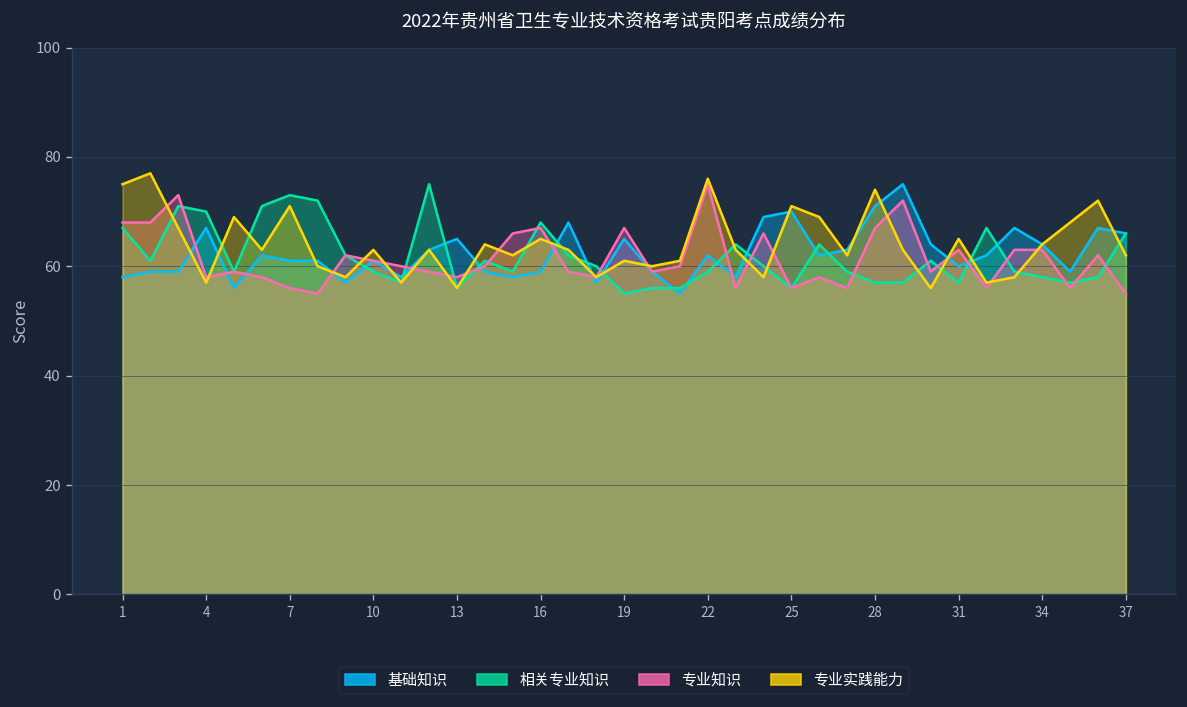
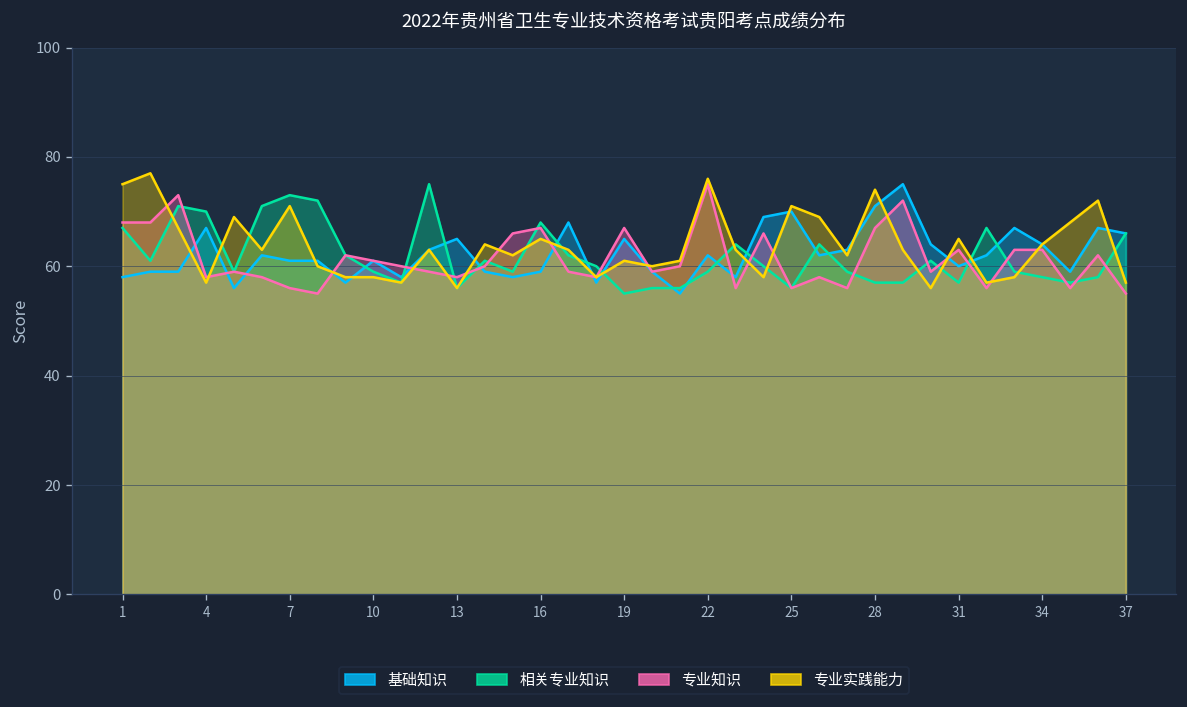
  {
    "专业知识": {
      "1": 68,
      "4": 58,
      "7": 56,
      "13": 58,
      "16": 67,
      "19": 67,
      "22": 75,
      "28": 67,
      "31": 63,
      "34": 63,
      "37": 55
    },
    "专业实践能力": {
      "1": 75,
      "4": 57,
      "7": 71,
-     "10": 63,
+     "10": 58,
      "16": 65,
      "19": 61,
      "22": 76,
      "25": 71,
      "28": 74,
      "31": 65,
-     "37": 62
+     "37": 57
    }
  }
